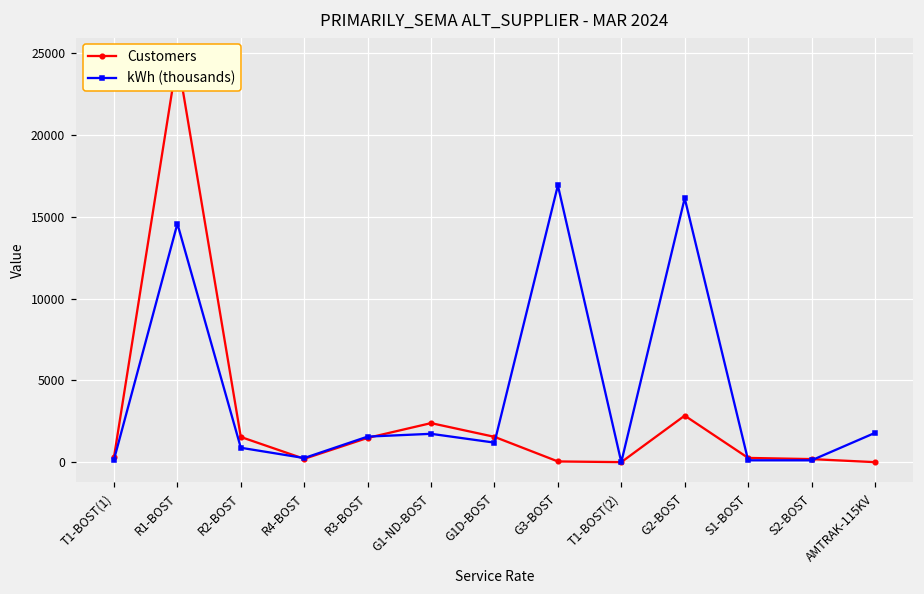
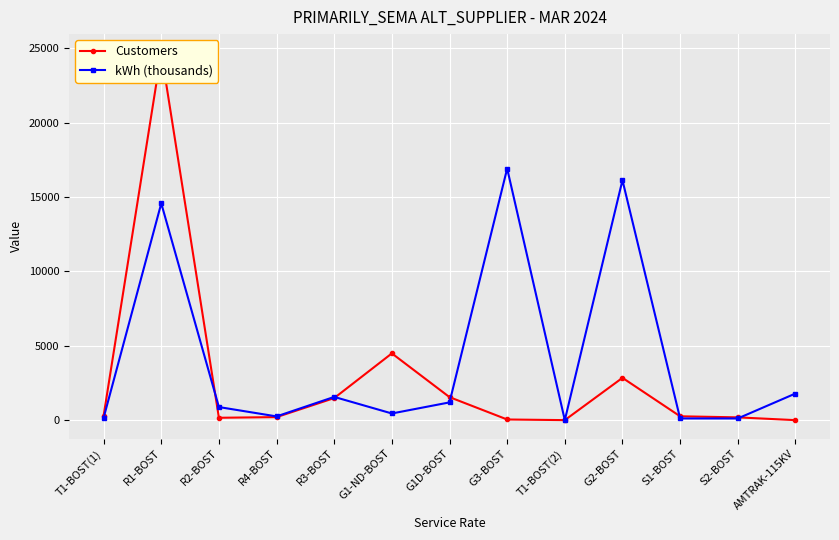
  {
    "Customers": {
-     "R2-BOST": 1500,
-     "G1-ND-BOST": 2400,
+     "R2-BOST": 200,
+     "G1-ND-BOST": 4500,
      "G1D-BOST": 1500,
      "G3-BOST": 0,
      "G2-BOST": 2800,
      "AMTRAK-115KV": 0
    },
    "kWh (thousands)": {
      "R1-BOST": 14600,
      "R2-BOST": 900,
-     "G1-ND-BOST": 1700,
+     "G1-ND-BOST": 400,
      "G1D-BOST": 1200,
      "G3-BOST": 16900,
      "G2-BOST": 16100,
      "AMTRAK-115KV": 1800
    }
  }
